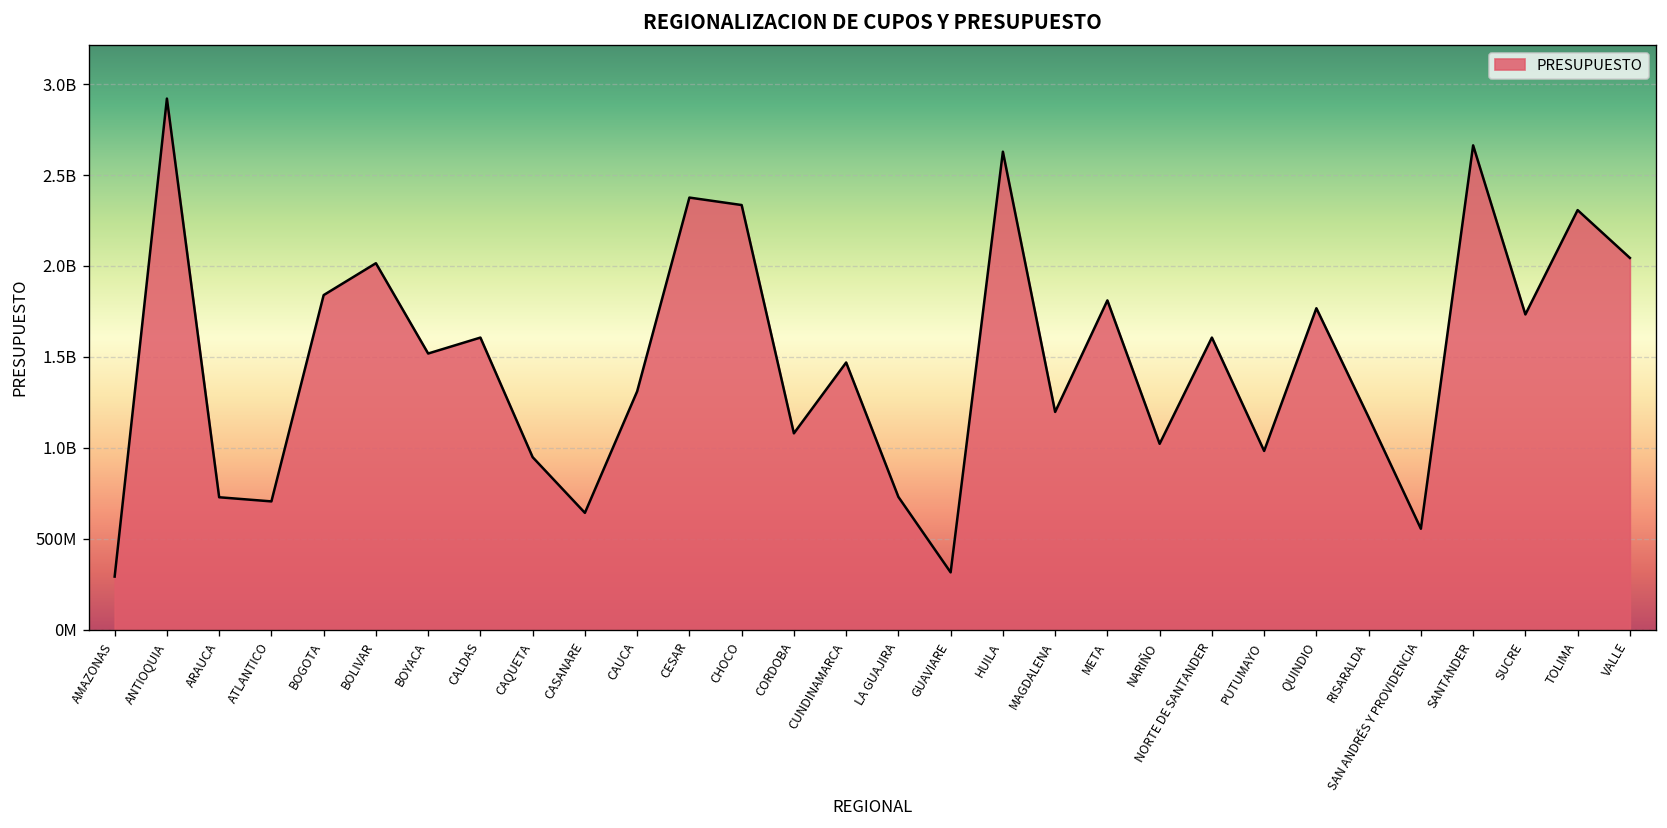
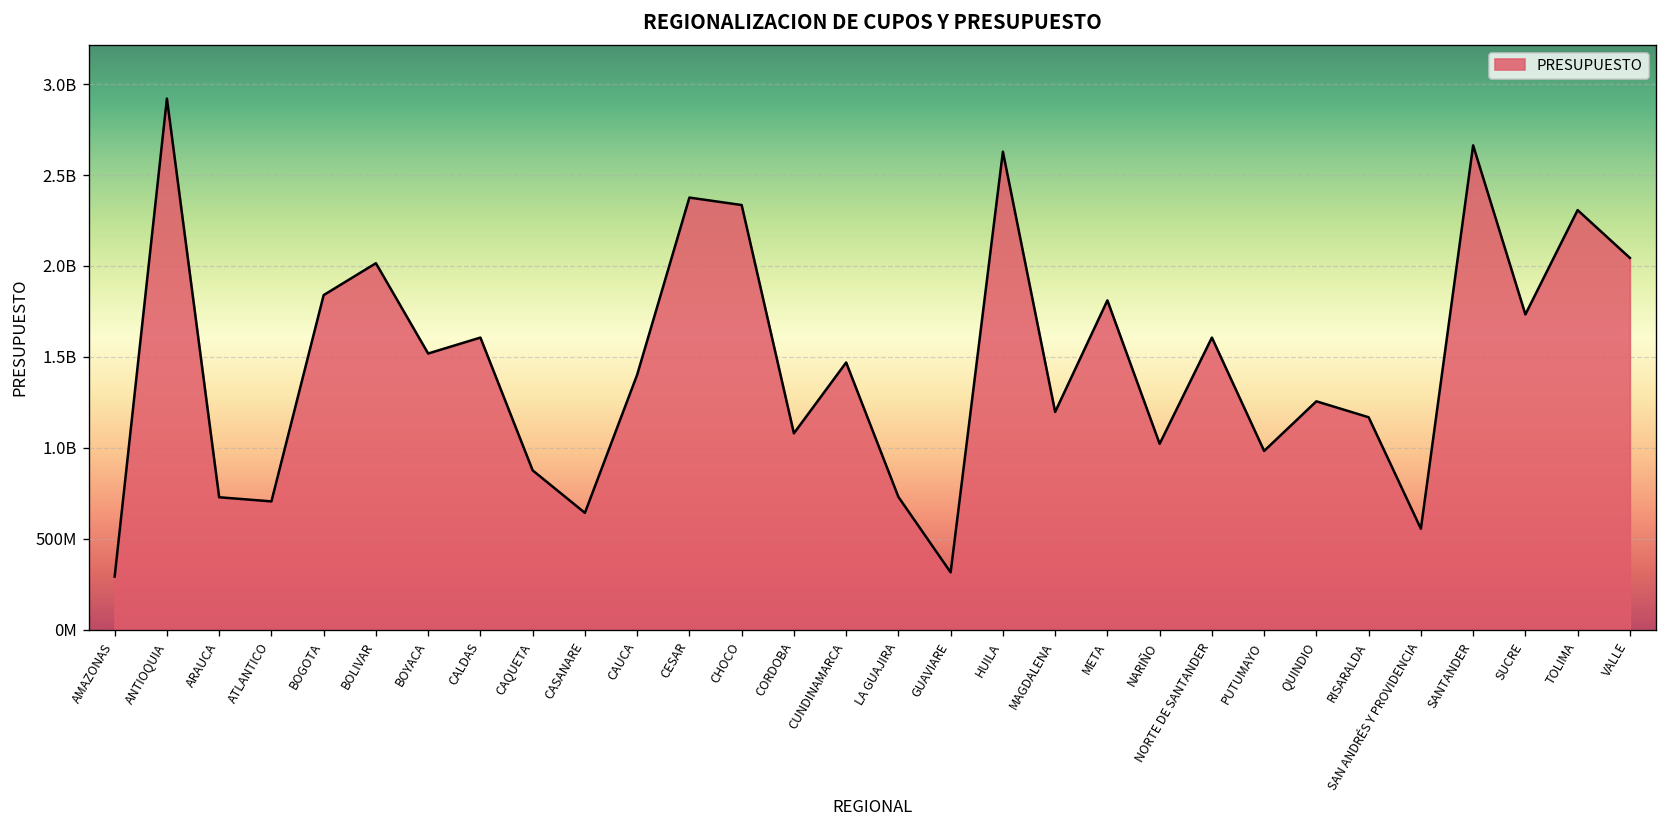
  {
    "AMAZONAS": 290000000,
    "ANTIOQUIA": 2920000000,
    "ARAUCA": 730000000,
    "ATLANTICO": 710000000,
    "BOGOTA": 1840000000,
    "BOLIVAR": 2020000000,
    "BOYACA": 1520000000,
    "CALDAS": 1610000000,
-   "CAQUETA": 950000000,
+   "CAQUETA": 880000000,
    "CASANARE": 640000000,
-   "CAUCA": 1310000000,
+   "CAUCA": 1400000000,
    "CESAR": 2380000000,
    "CHOCO": 2330000000,
    "CORDOBA": 1080000000,
    "CUNDINAMARCA": 1470000000,
    "LA GUAJIRA": 730000000,
    "GUAVIARE": 320000000,
    "HUILA": 2630000000,
    "MAGDALENA": 1200000000,
    "META": 1810000000,
    "NARIÑO": 1020000000,
    "NORTE DE SANTANDER": 1610000000,
    "PUTUMAYO": 980000000,
-   "QUINDIO": 1770000000,
+   "QUINDIO": 1260000000,
    "RISARALDA": 1170000000,
    "SAN ANDRÉS Y PROVIDENCIA": 550000000,
    "SANTANDER": 2660000000,
    "SUCRE": 1730000000,
    "TOLIMA": 2310000000,
    "VALLE": 2040000000
  }
